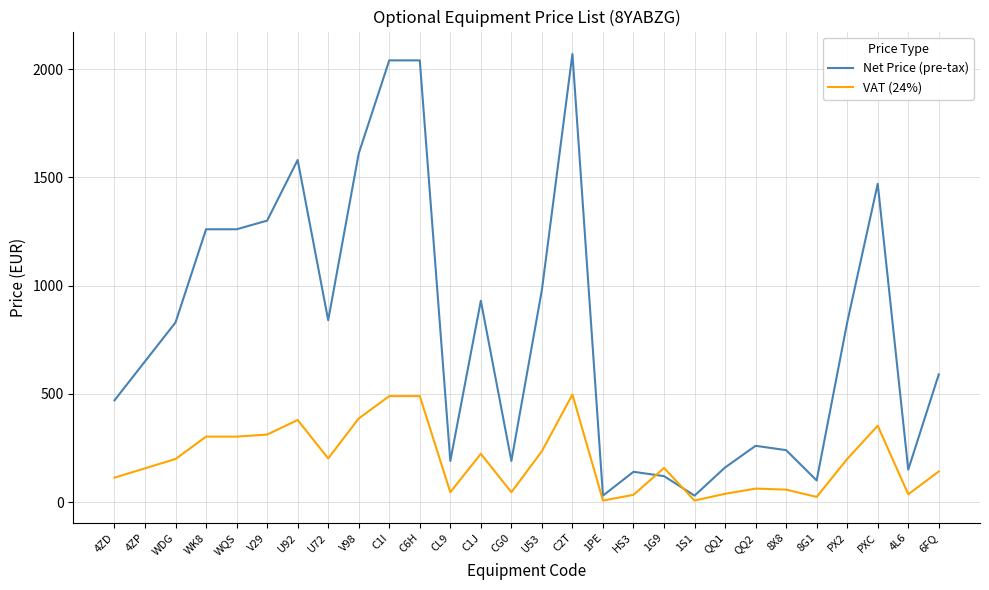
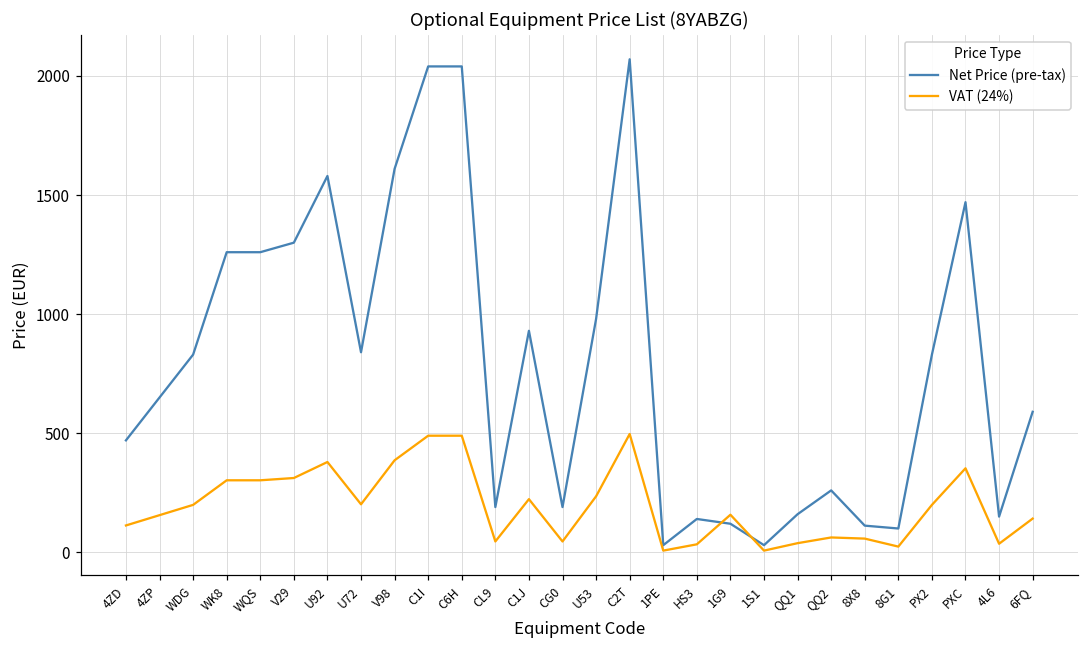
  {
    "Net Price (pre-tax)": {
      "4ZD": 470,
      "4ZP": 650,
      "WDG": 830,
      "WK8": 1260,
      "WQS": 1260,
      "V29": 1300,
      "U92": 1580,
      "U72": 840,
      "V98": 1610,
      "C1I": 2040,
      "C6H": 2040,
      "CL9": 190,
      "C1J": 930,
      "CG0": 190,
      "U53": 980,
      "C2T": 2070,
      "1PE": 30,
      "HS3": 140,
      "1G9": 120,
      "1S1": 30,
      "QQ1": 160,
      "QQ2": 260,
-     "8X8": 240,
+     "8X8": 110,
      "8G1": 100,
      "PX2": 830,
      "PXC": 1470,
      "4L6": 150,
      "6FQ": 590
    },
    "VAT (24%)": {
      "4ZD": 110,
      "4ZP": 160,
      "WDG": 200,
      "WK8": 300,
      "WQS": 300,
      "V29": 310,
      "U92": 380,
      "U72": 200,
      "V98": 390,
      "C1I": 490,
      "C6H": 490,
      "CL9": 50,
      "C1J": 220,
      "CG0": 50,
      "U53": 240,
      "C2T": 500,
      "1PE": 10,
      "HS3": 30,
      "1G9": 160,
      "1S1": 10,
      "QQ1": 40,
      "QQ2": 60,
      "8X8": 60,
      "8G1": 20,
      "PX2": 200,
      "PXC": 350,
      "4L6": 40,
      "6FQ": 140
    }
  }
